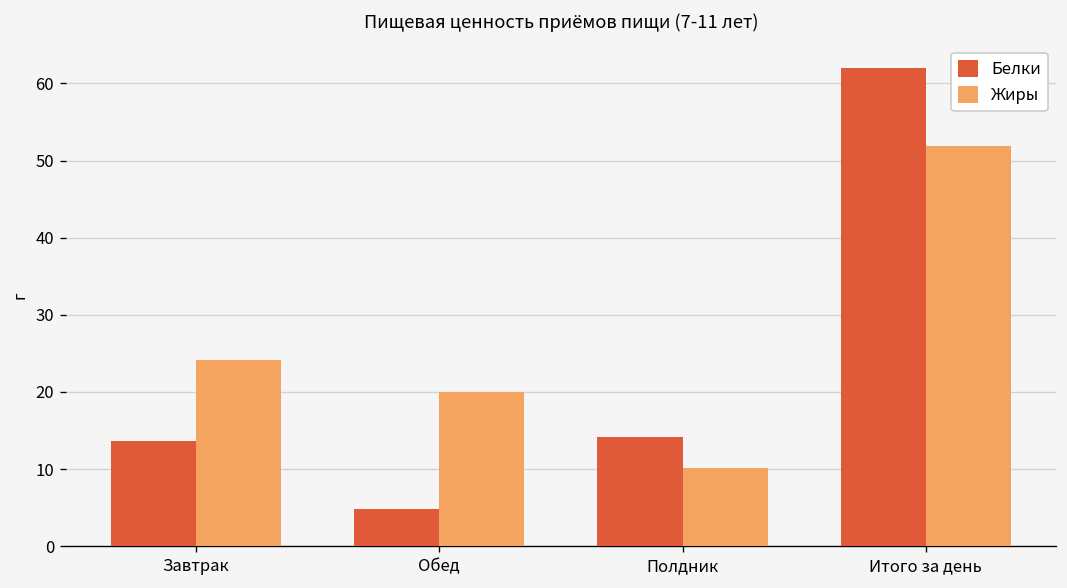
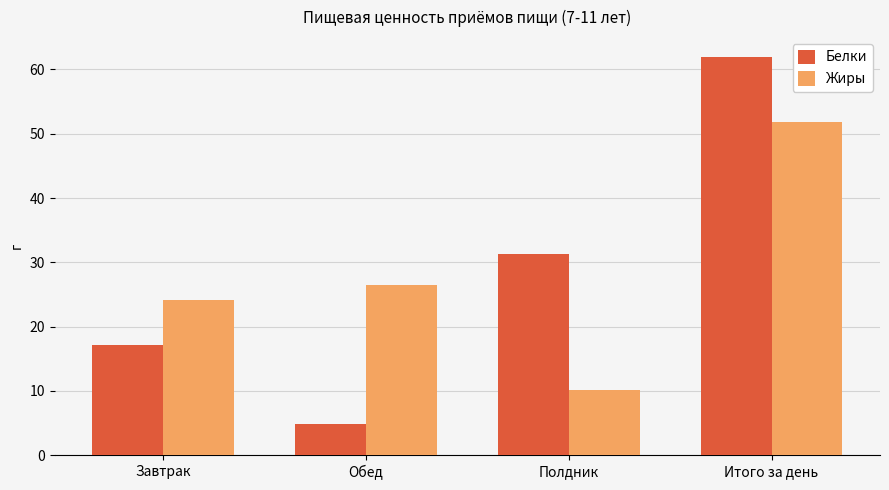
  {
    "Белки": {
-     "Завтрак": 14,
+     "Завтрак": 17,
      "Обед": 5,
-     "Полдник": 14,
+     "Полдник": 31,
      "Итого за день": 62
    },
    "Жиры": {
      "Завтрак": 24,
-     "Обед": 20,
+     "Обед": 27,
      "Полдник": 10,
      "Итого за день": 52
    }
  }
